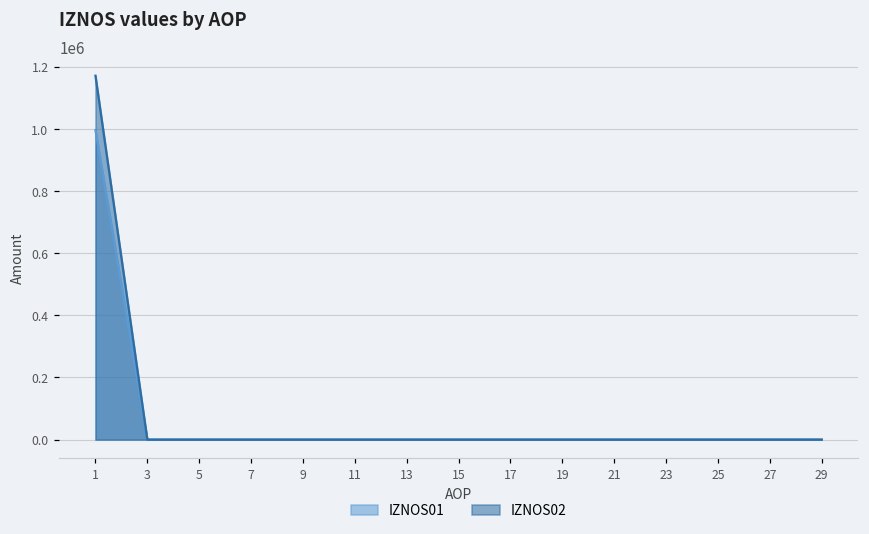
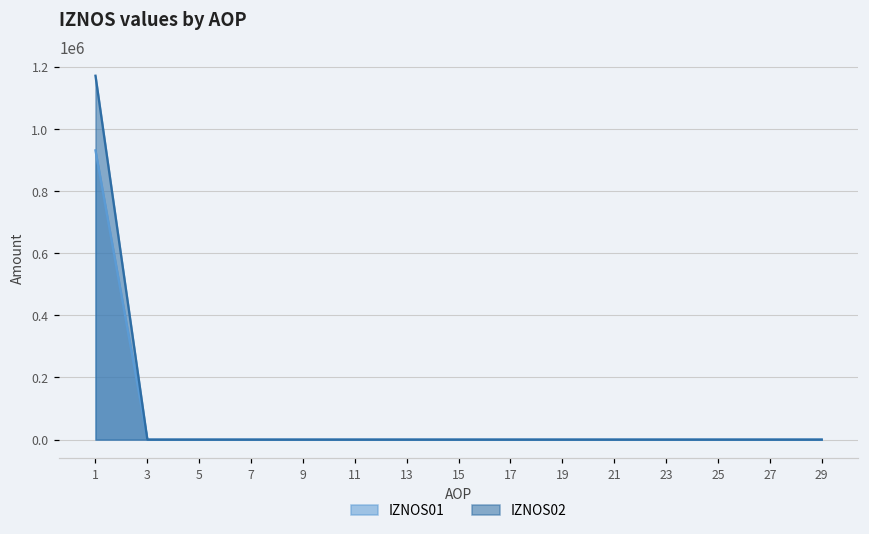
  {
    "IZNOS01": {
-     "1": 1000000
+     "1": 930000
    },
    "IZNOS02": {
      "1": 1170000
    }
  }
